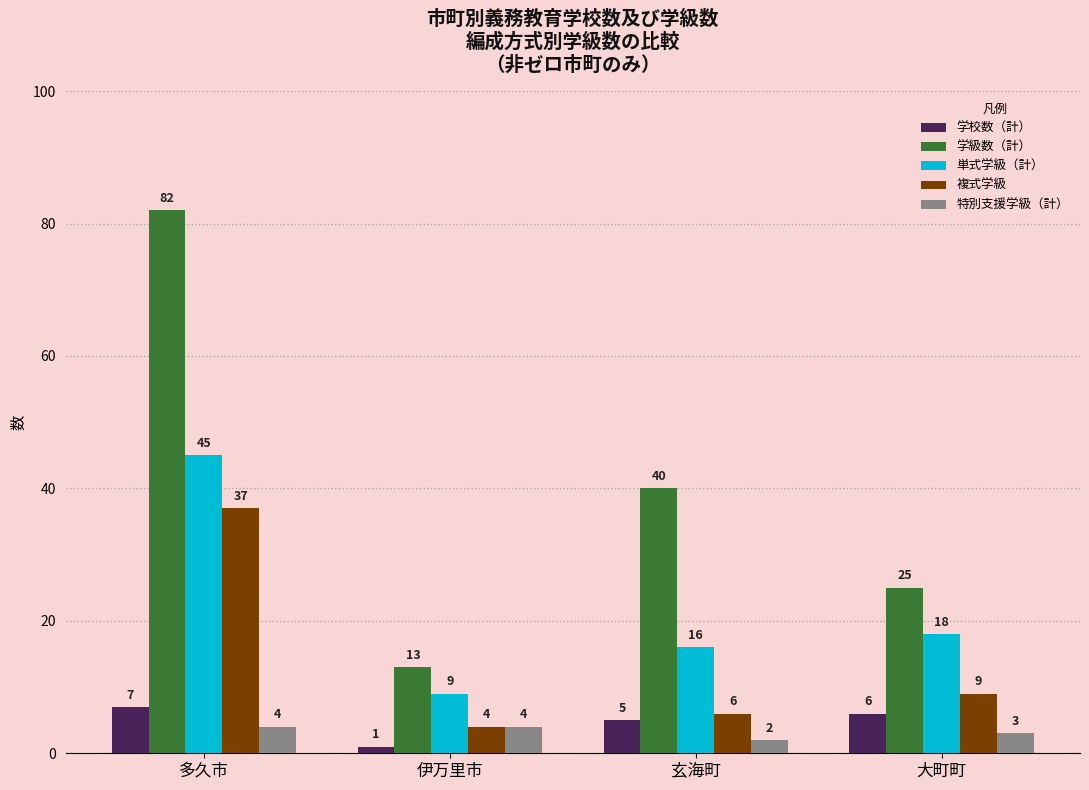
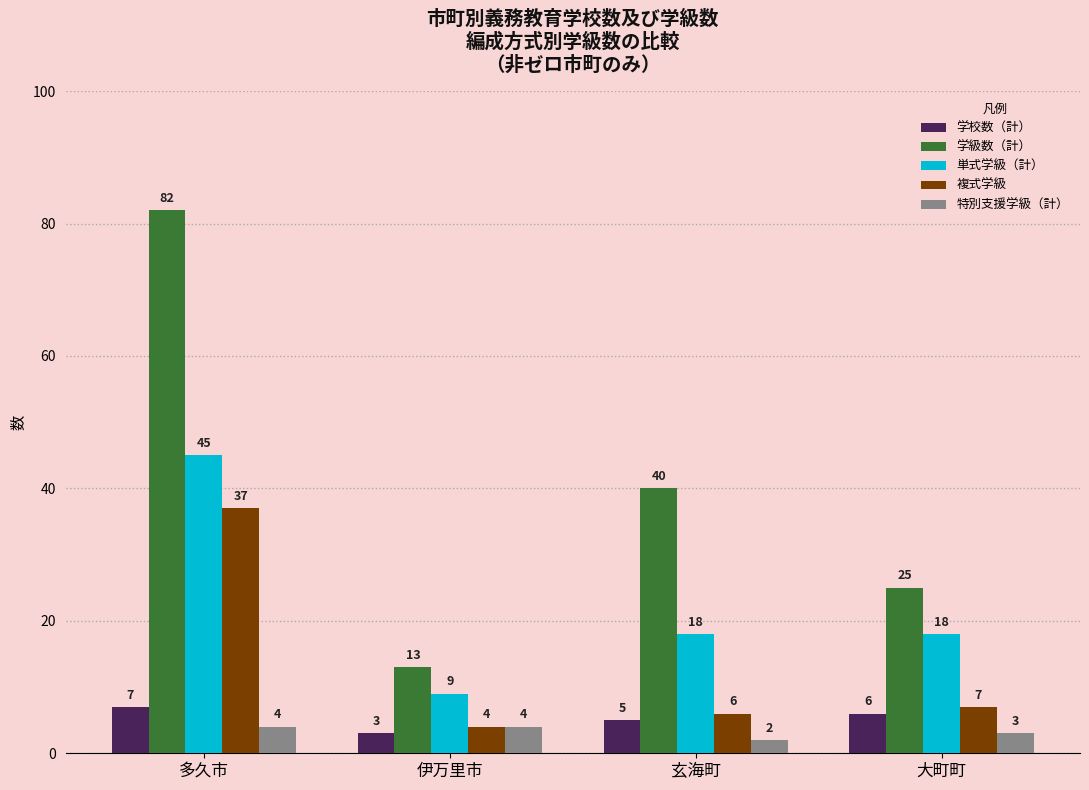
  {
    "学校数（計）": {
      "多久市": 7,
-     "伊万里市": 1,
+     "伊万里市": 3,
      "玄海町": 5,
      "大町町": 6
    },
    "学級数（計）": {
      "多久市": 82,
      "伊万里市": 13,
      "玄海町": 40,
      "大町町": 25
    },
    "単式学級（計）": {
      "多久市": 45,
      "伊万里市": 9,
-     "玄海町": 16,
+     "玄海町": 18,
      "大町町": 18
    },
    "複式学級": {
      "多久市": 37,
      "伊万里市": 4,
      "玄海町": 6,
-     "大町町": 9
+     "大町町": 7
    },
    "特別支援学級（計）": {
      "多久市": 4,
      "伊万里市": 4,
      "玄海町": 2,
      "大町町": 3
    }
  }
